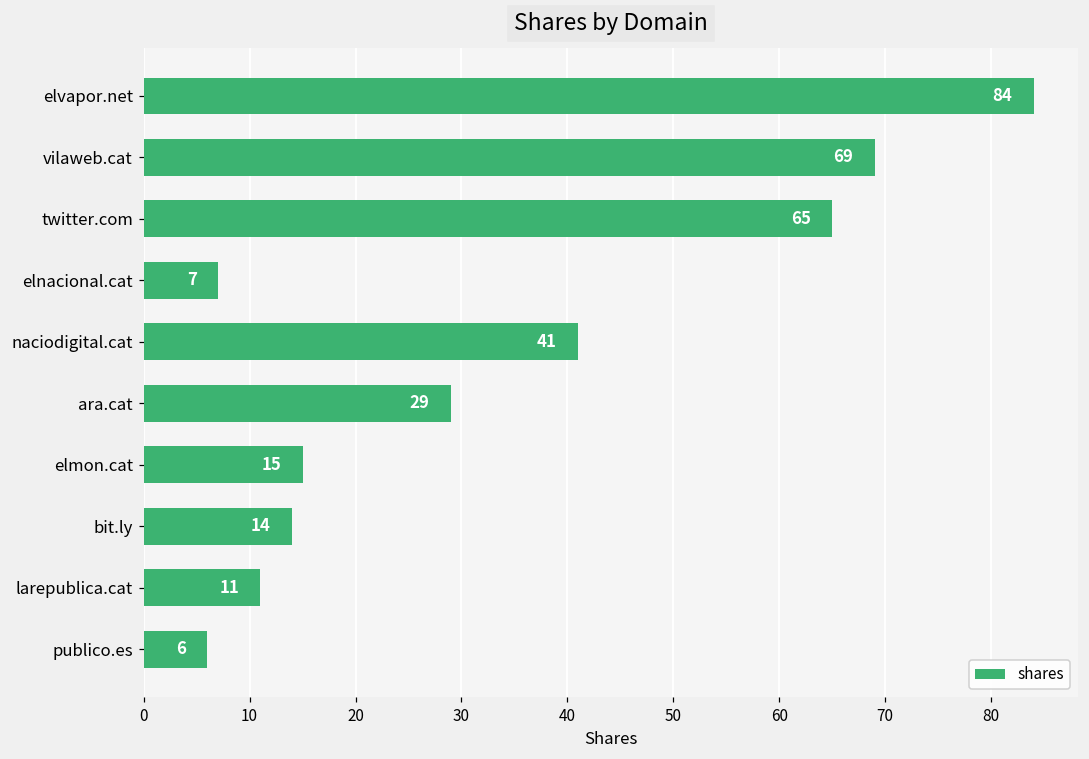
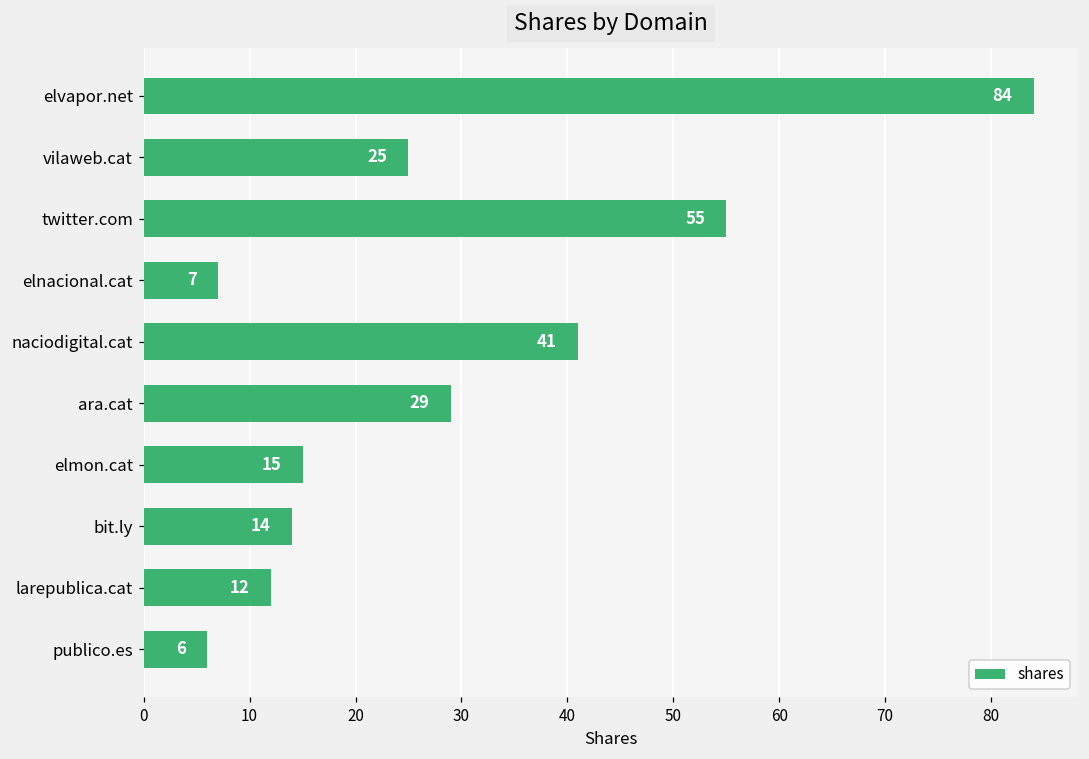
  {
    "elvapor.net": 84,
-   "vilaweb.cat": 69,
-   "twitter.com": 65,
+   "vilaweb.cat": 25,
+   "twitter.com": 55,
    "elnacional.cat": 7,
    "naciodigital.cat": 41,
    "ara.cat": 29,
    "elmon.cat": 15,
    "bit.ly": 14,
-   "larepublica.cat": 11,
+   "larepublica.cat": 12,
    "publico.es": 6
  }
